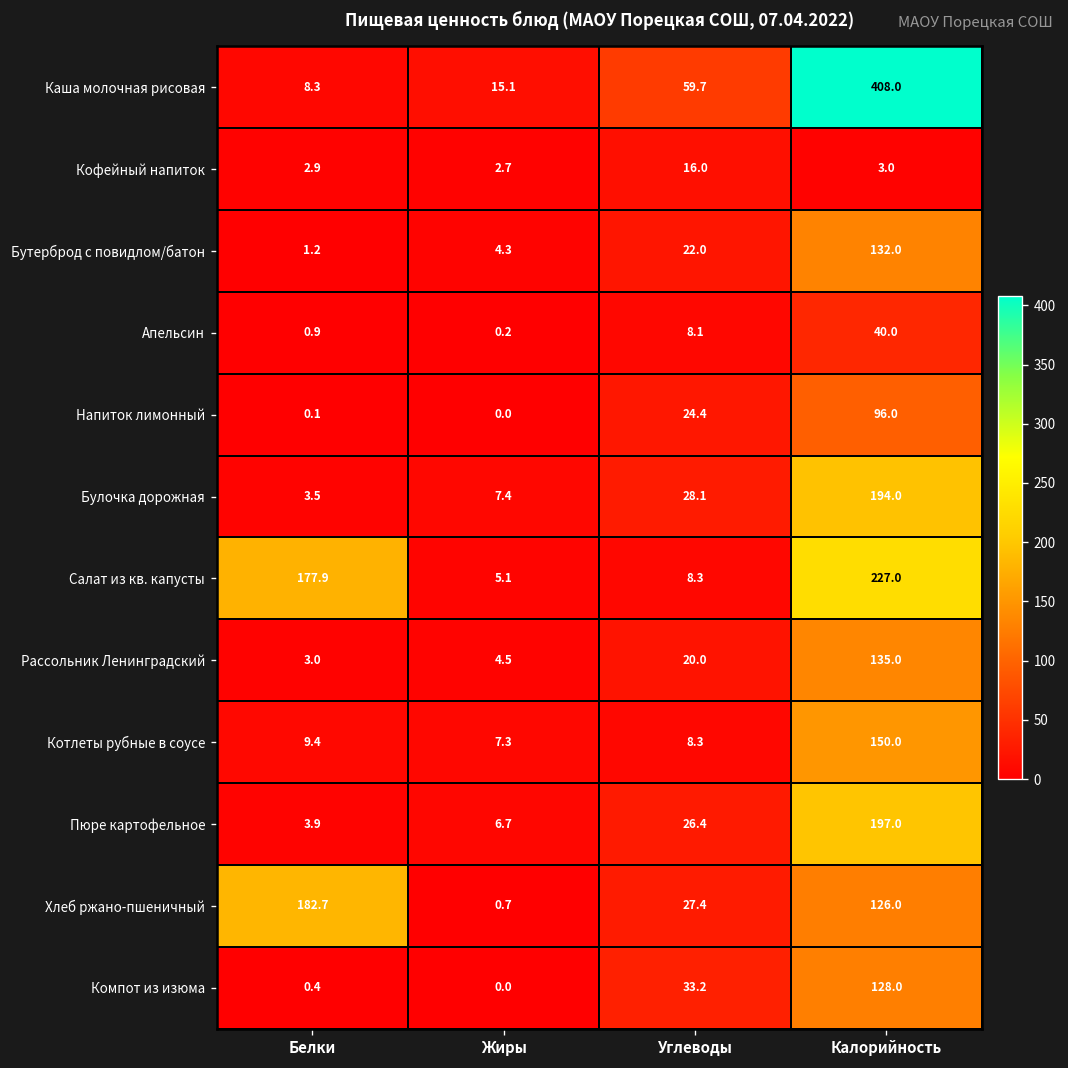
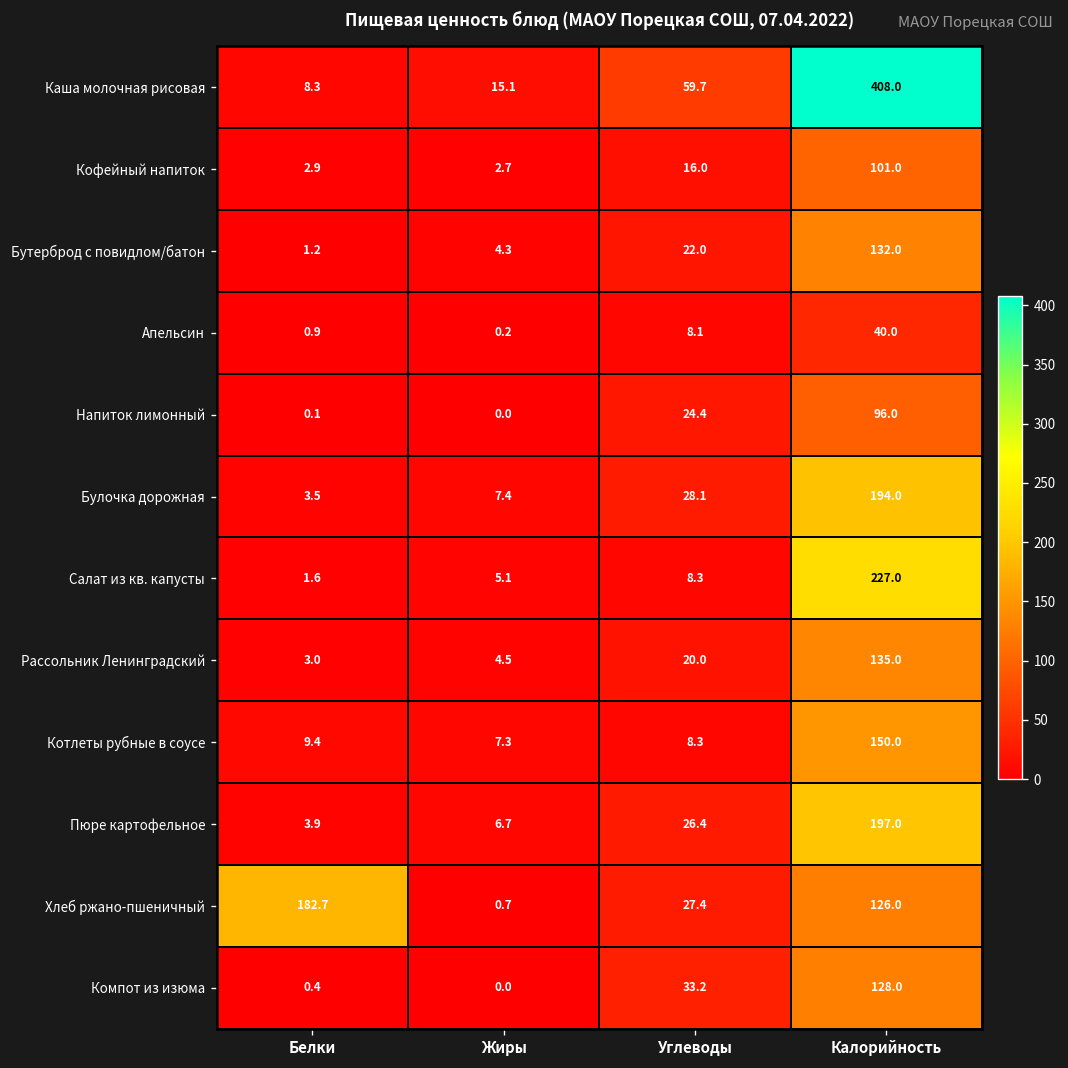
  {
    "Каша молочная рисовая": {
      "Белки": 8.3,
      "Жиры": 15.1,
      "Углеводы": 59.7,
      "Калорийность": 408.0
    },
    "Кофейный напиток": {
      "Белки": 2.9,
      "Жиры": 2.7,
      "Углеводы": 16.0,
-     "Калорийность": 3.0
+     "Калорийность": 101.0
    },
    "Бутерброд с повидлом/батон": {
      "Белки": 1.2,
      "Жиры": 4.3,
      "Углеводы": 22.0,
      "Калорийность": 132.0
    },
    "Апельсин": {
      "Белки": 0.9,
      "Жиры": 0.2,
      "Углеводы": 8.1,
      "Калорийность": 40.0
    },
    "Напиток лимонный": {
      "Белки": 0.1,
      "Жиры": 0.0,
      "Углеводы": 24.4,
      "Калорийность": 96.0
    },
    "Булочка дорожная": {
      "Белки": 3.5,
      "Жиры": 7.4,
      "Углеводы": 28.1,
      "Калорийность": 194.0
    },
    "Салат из кв. капусты": {
-     "Белки": 177.9,
+     "Белки": 1.6,
      "Жиры": 5.1,
      "Углеводы": 8.3,
      "Калорийность": 227.0
    },
    "Рассольник Ленинградский": {
      "Белки": 3.0,
      "Жиры": 4.5,
      "Углеводы": 20.0,
      "Калорийность": 135.0
    },
    "Котлеты рубные в соусе": {
      "Белки": 9.4,
      "Жиры": 7.3,
      "Углеводы": 8.3,
      "Калорийность": 150.0
    },
    "Пюре картофельное": {
      "Белки": 3.9,
      "Жиры": 6.7,
      "Углеводы": 26.4,
      "Калорийность": 197.0
    },
    "Хлеб ржано-пшеничный": {
      "Белки": 182.7,
      "Жиры": 0.7,
      "Углеводы": 27.4,
      "Калорийность": 126.0
    },
    "Компот из изюма": {
      "Белки": 0.4,
      "Жиры": 0.0,
      "Углеводы": 33.2,
      "Калорийность": 128.0
    }
  }
